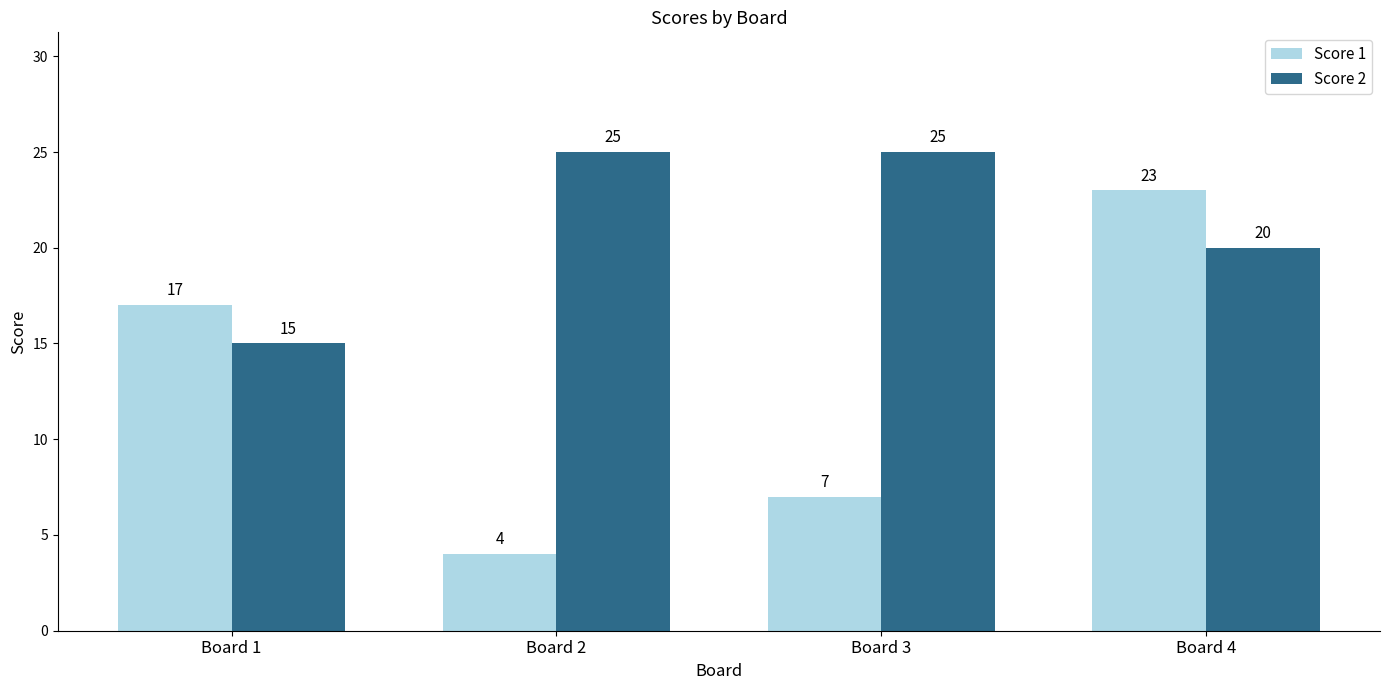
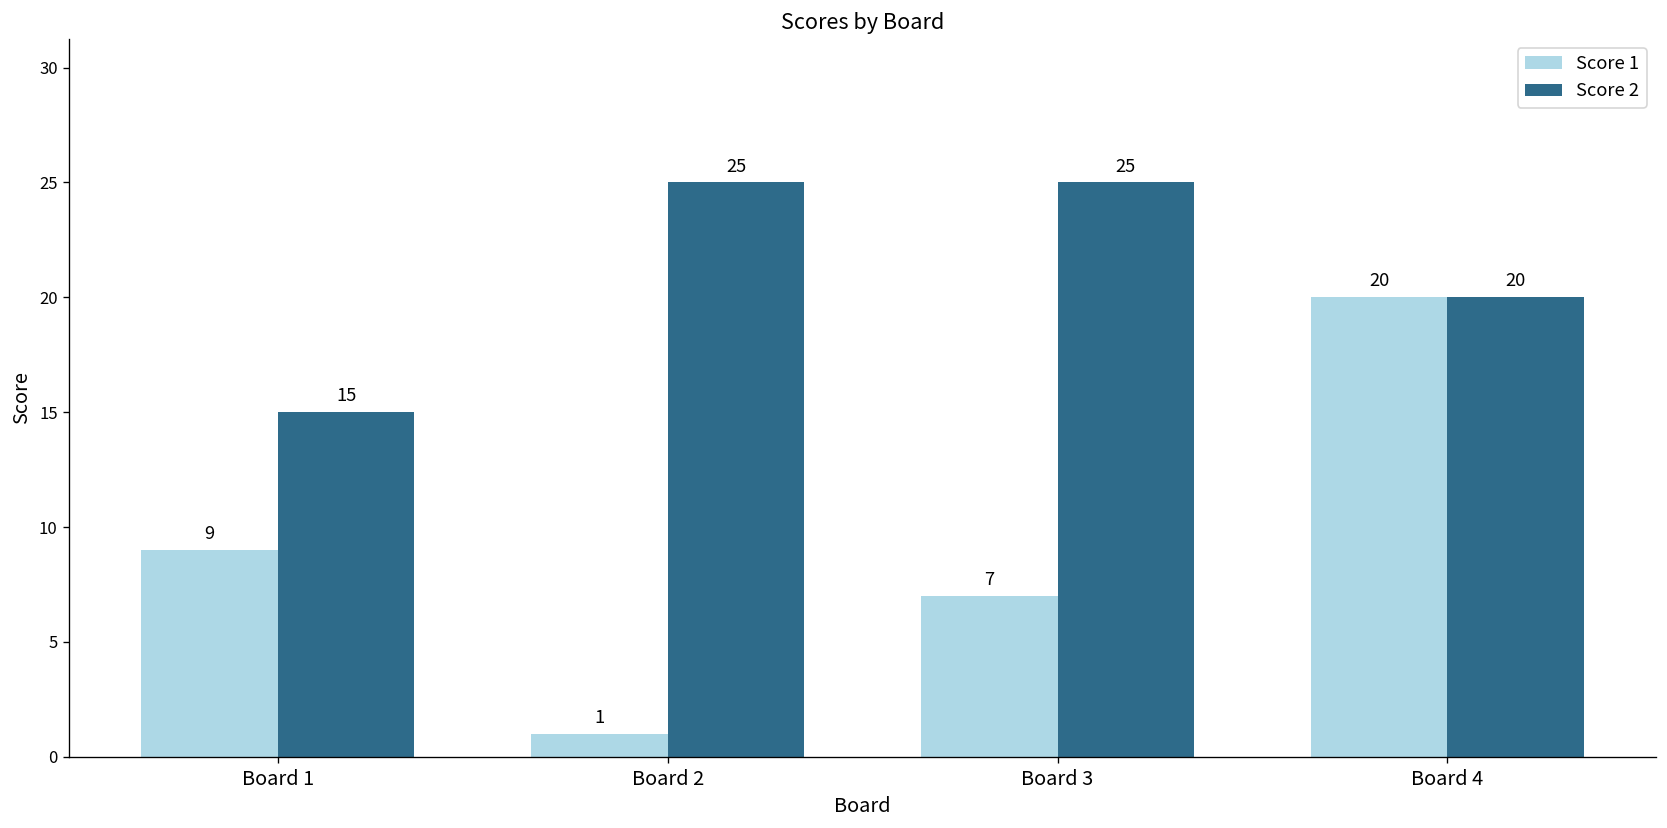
  {
    "Score 1": {
-     "Board 1": 17,
-     "Board 2": 4,
+     "Board 1": 9,
+     "Board 2": 1,
      "Board 3": 7,
-     "Board 4": 23
+     "Board 4": 20
    },
    "Score 2": {
      "Board 1": 15,
      "Board 2": 25,
      "Board 3": 25,
      "Board 4": 20
    }
  }
